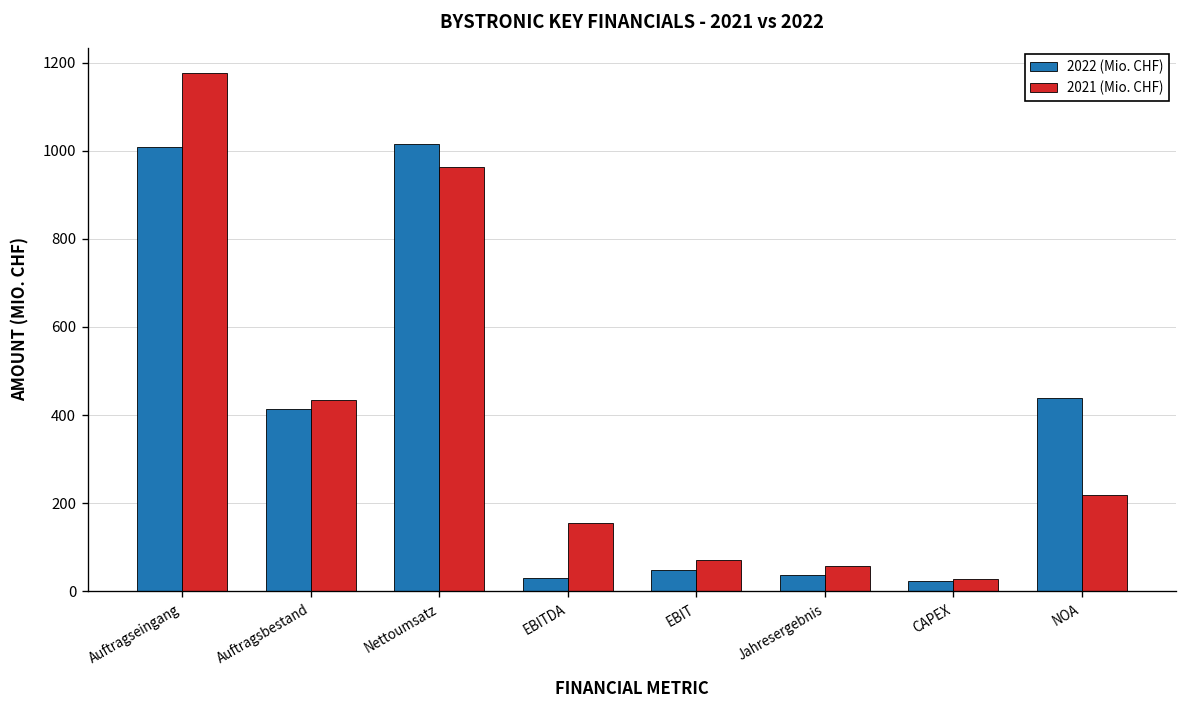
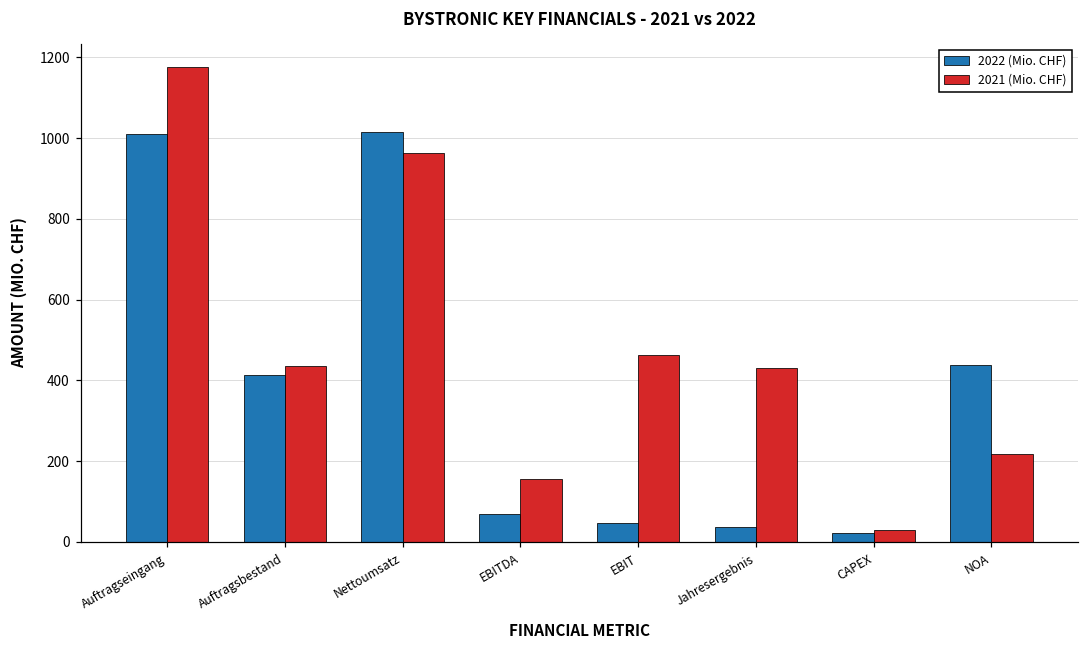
  {
    "2022 (Mio. CHF)": {
      "Auftragseingang": 1010,
      "Auftragsbestand": 410,
      "Nettoumsatz": 1020,
-     "EBITDA": 30,
+     "EBITDA": 70,
      "EBIT": 50,
      "Jahresergebnis": 40,
      "CAPEX": 20,
      "NOA": 440
    },
    "2021 (Mio. CHF)": {
      "Auftragseingang": 1180,
      "Auftragsbestand": 440,
      "Nettoumsatz": 960,
      "EBITDA": 160,
-     "EBIT": 70,
-     "Jahresergebnis": 60,
+     "EBIT": 460,
+     "Jahresergebnis": 430,
      "CAPEX": 30,
      "NOA": 220
    }
  }
